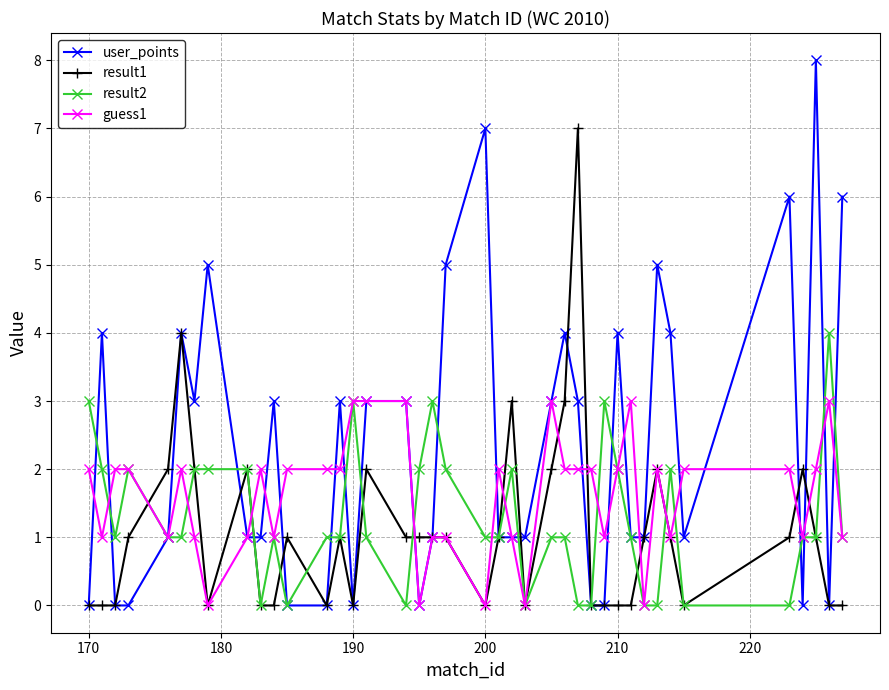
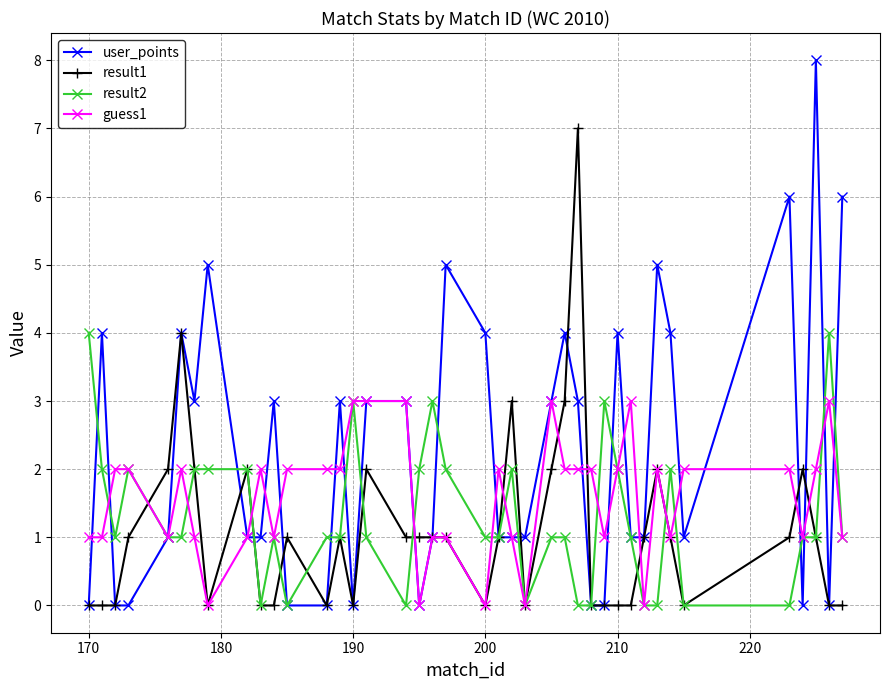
  {
    "user_points": {
-     "200": 7,
+     "200": 4,
      "210": 4
    },
    "result1": {
      "210": 0
    },
    "result2": {
-     "170": 3,
+     "170": 4,
      "200": 1
    },
    "guess1": {
-     "170": 2
+     "170": 1
    }
  }
